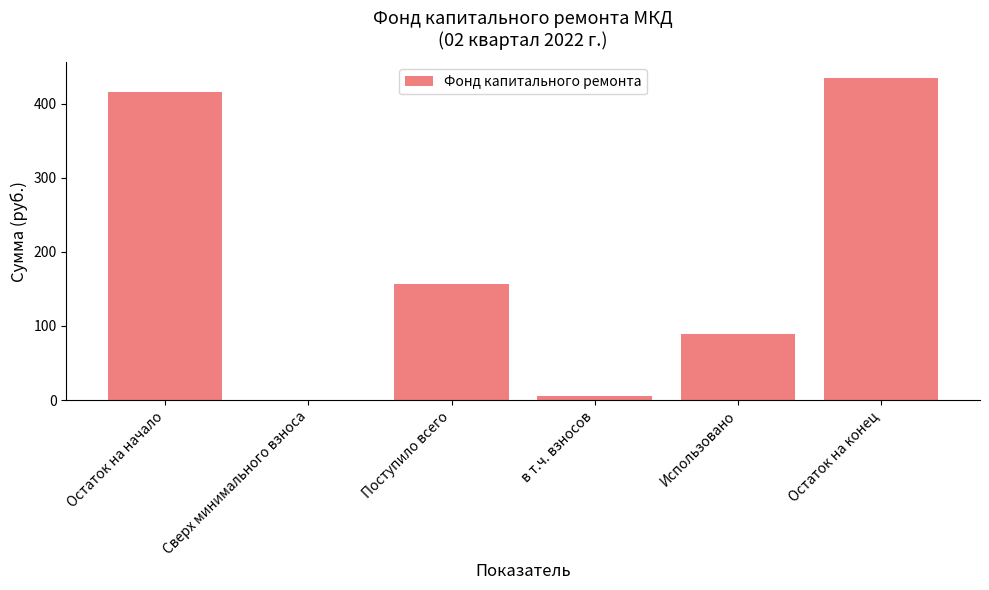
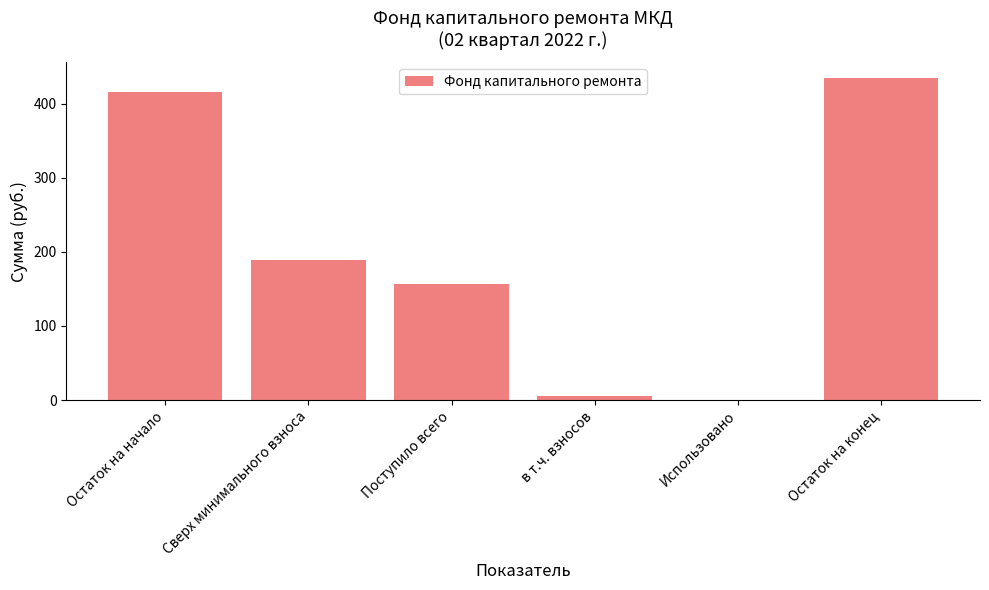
  {
    "Остаток на начало": 420,
-   "Сверх минимального взноса": 0,
+   "Сверх минимального взноса": 190,
    "Поступило всего": 160,
    "в т.ч. взносов": 10,
-   "Использовано": 90,
+   "Использовано": 0,
    "Остаток на конец": 430
  }
